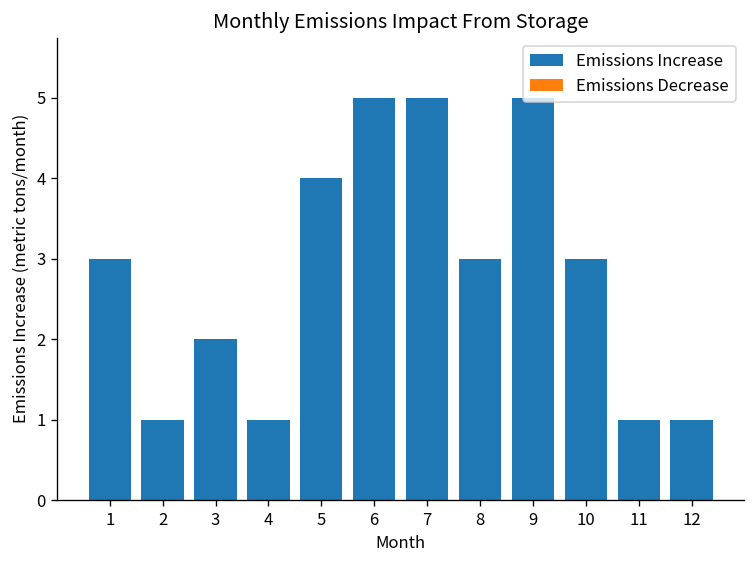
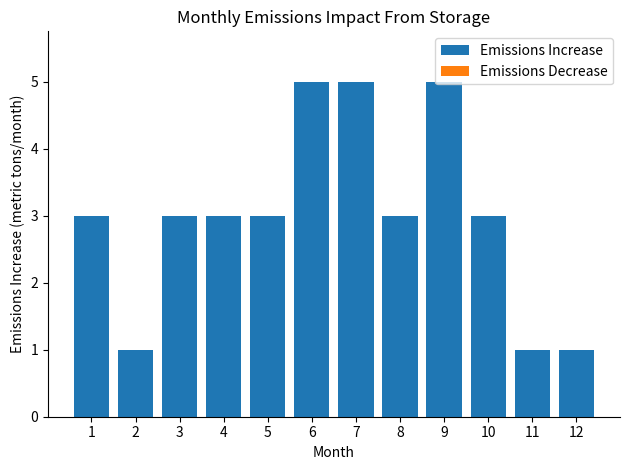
  {
    "Emissions Increase": {
      "1": 3,
      "2": 1,
-     "3": 2,
-     "4": 1,
-     "5": 4,
+     "3": 3,
+     "4": 3,
+     "5": 3,
      "6": 5,
      "7": 5,
      "8": 3,
      "10": 3,
      "11": 1,
      "12": 1
    },
    "Emissions Decrease": {
      "1": 0,
      "2": 0,
      "3": 0,
      "4": 0,
      "5": 0,
      "6": 0,
      "7": 0,
      "8": 0,
      "9": 0,
      "10": 0,
      "11": 0,
      "12": 0
    }
  }
